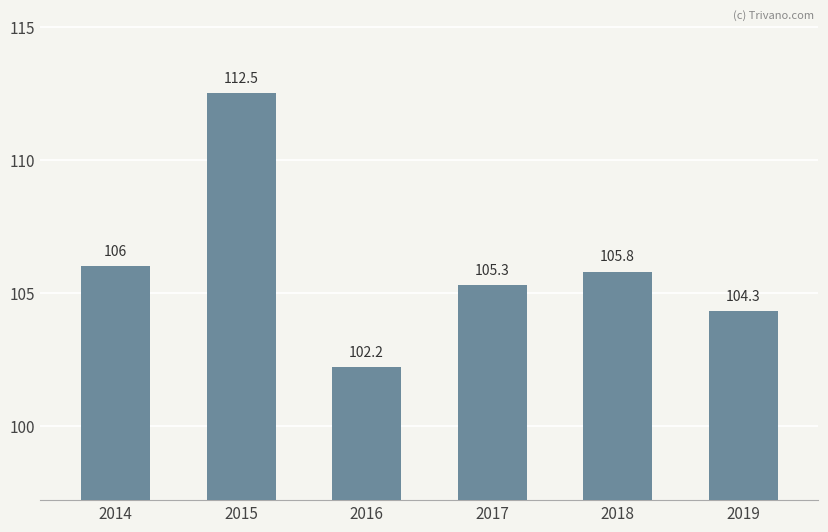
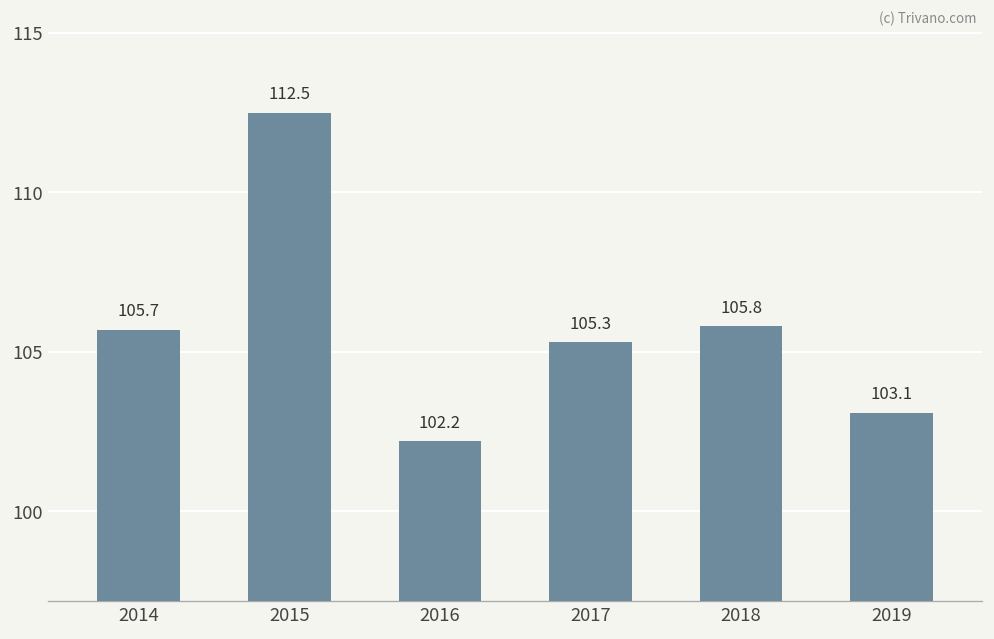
  {
-   "2014": 106,
+   "2014": 105.7,
    "2015": 112.5,
    "2016": 102.2,
    "2017": 105.3,
    "2018": 105.8,
-   "2019": 104.3
+   "2019": 103.1
  }
